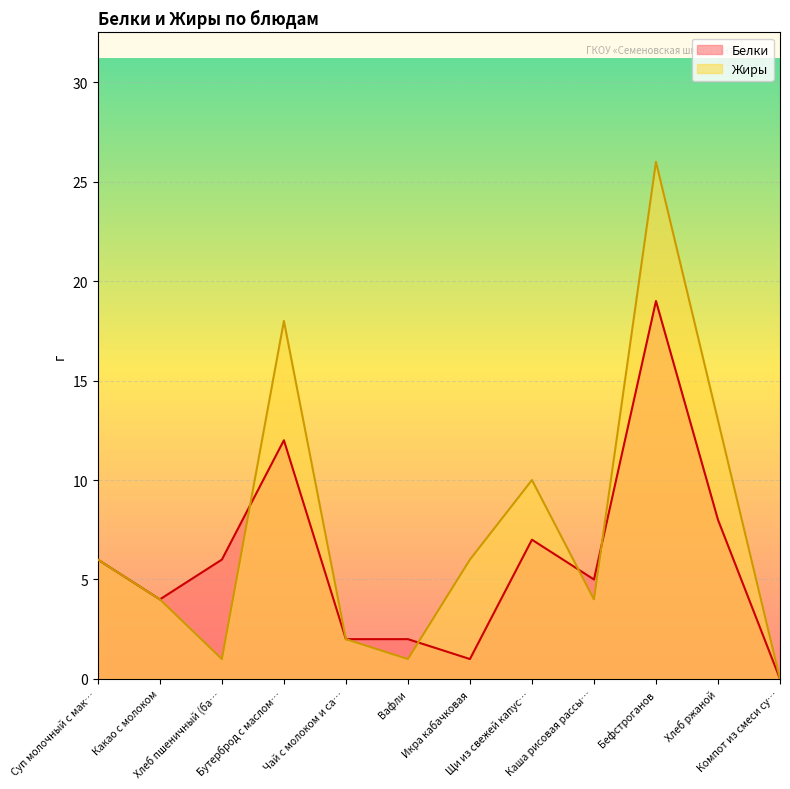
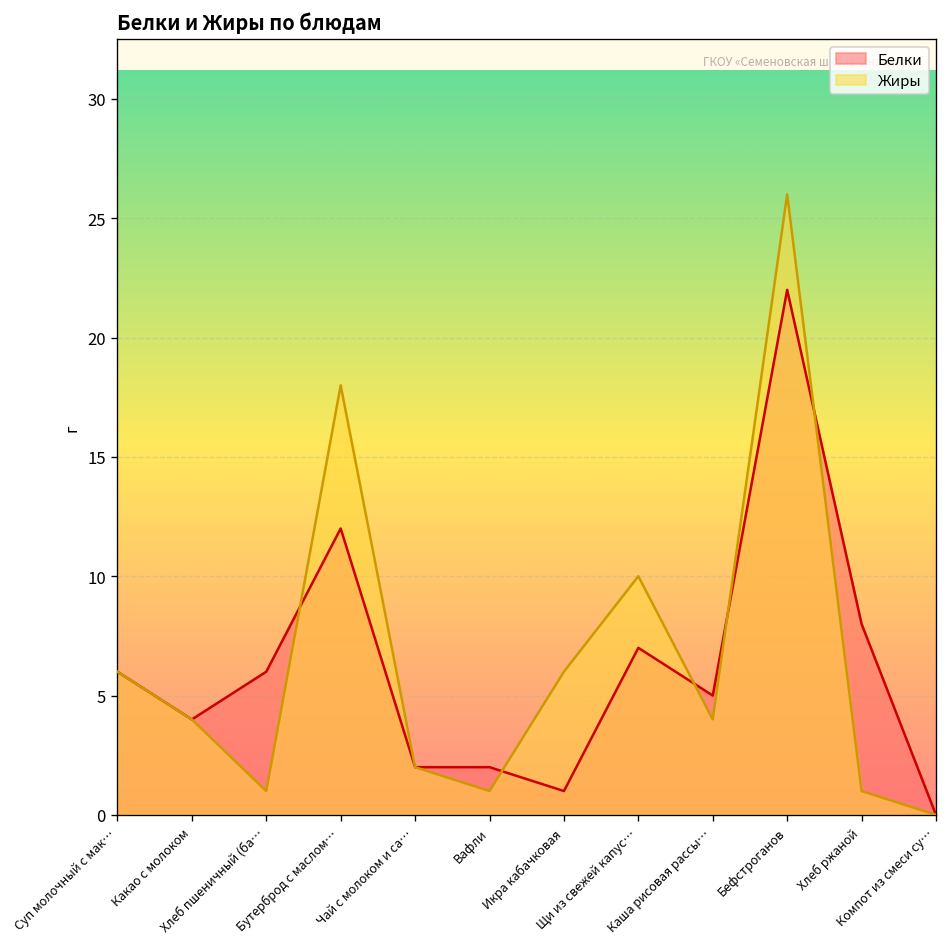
  {
    "Белки": {
      "Хлеб пшеничный (ба…": 6,
      "Бутерброд с маслом…": 12,
      "Вафли": 2,
      "Икра кабачковая": 1,
      "Щи из свежей капус…": 7,
      "Каша рисовая рассы…": 5,
-     "Бефстроганов": 19,
+     "Бефстроганов": 22,
      "Хлеб ржаной": 8
    },
    "Жиры": {
      "Хлеб пшеничный (ба…": 1,
      "Бутерброд с маслом…": 18,
      "Вафли": 1,
      "Икра кабачковая": 6,
      "Щи из свежей капус…": 10,
      "Каша рисовая рассы…": 4,
      "Бефстроганов": 26,
-     "Хлеб ржаной": 13
+     "Хлеб ржаной": 1
    }
  }
